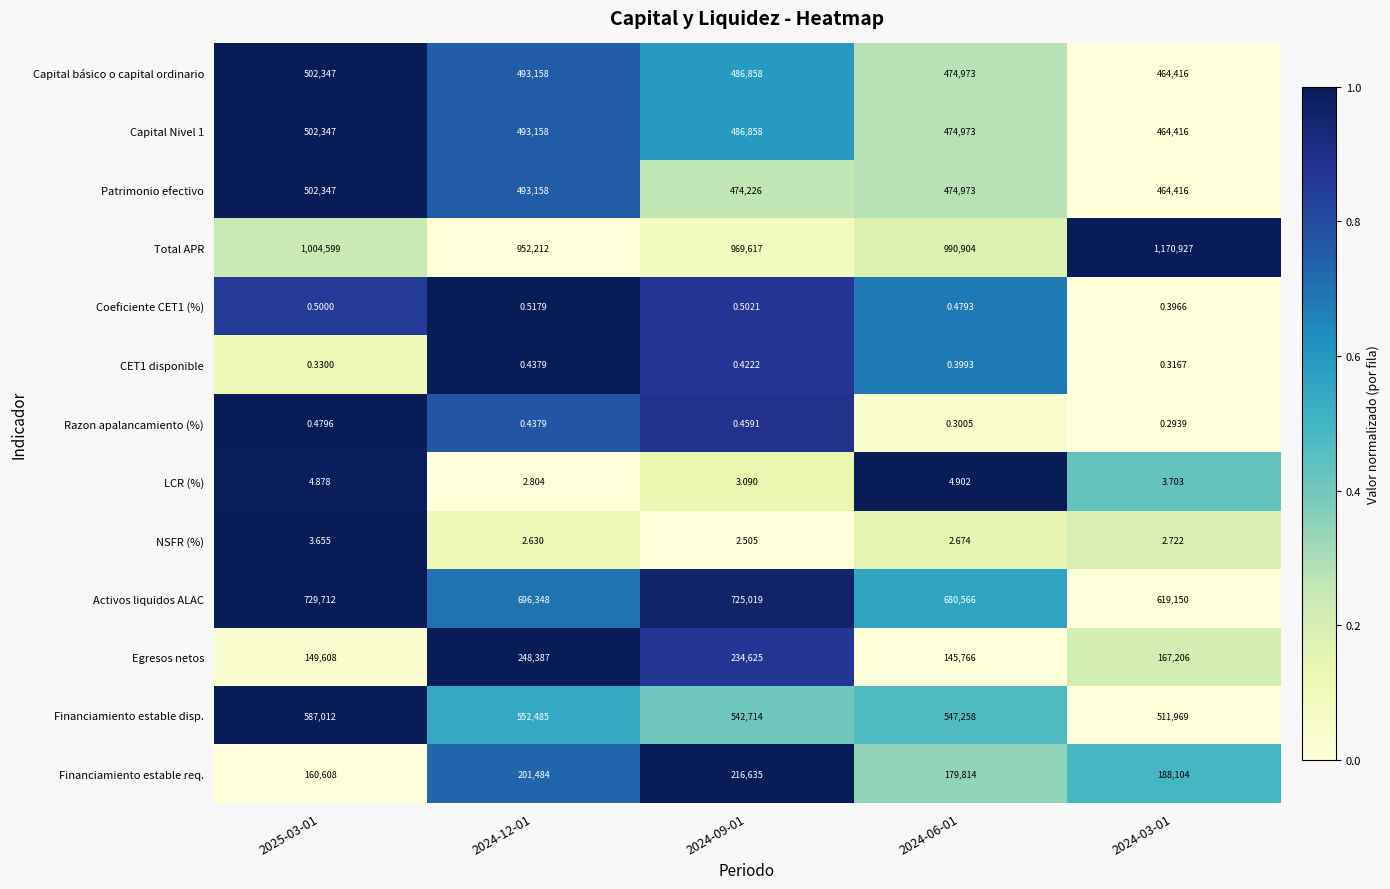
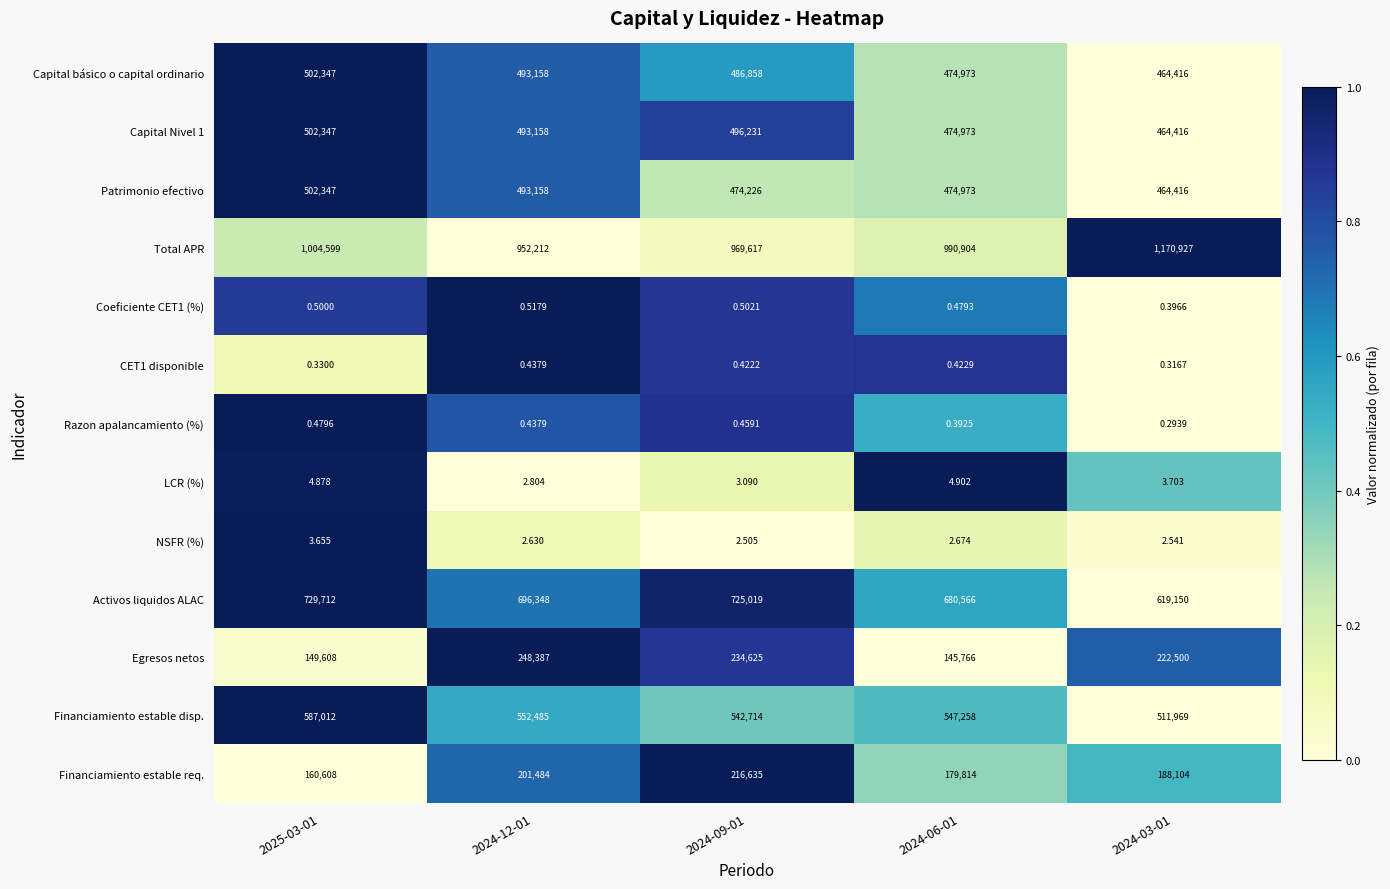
  {
    "Capital básico o capital ordinario": {
      "2025-03-01": "502,347",
      "2024-12-01": "493,158",
      "2024-09-01": "486,858",
      "2024-06-01": "474,973",
      "2024-03-01": "464,416"
    },
    "Capital Nivel 1": {
      "2025-03-01": "502,347",
      "2024-12-01": "493,158",
-     "2024-09-01": "486,858",
+     "2024-09-01": "496,231",
      "2024-06-01": "474,973",
      "2024-03-01": "464,416"
    },
    "Patrimonio efectivo": {
      "2025-03-01": "502,347",
      "2024-12-01": "493,158",
      "2024-09-01": "474,226",
      "2024-06-01": "474,973",
      "2024-03-01": "464,416"
    },
    "Total APR": {
      "2025-03-01": "1,004,599",
      "2024-12-01": "952,212",
      "2024-09-01": "969,617",
      "2024-06-01": "990,904",
      "2024-03-01": "1,170,927"
    },
    "Coeficiente CET1 (%)": {
      "2025-03-01": "0.5000",
      "2024-12-01": "0.5179",
      "2024-09-01": "0.5021",
      "2024-06-01": "0.4793",
      "2024-03-01": "0.3966"
    },
    "CET1 disponible": {
      "2025-03-01": "0.3300",
      "2024-12-01": "0.4379",
      "2024-09-01": "0.4222",
-     "2024-06-01": "0.3993",
+     "2024-06-01": "0.4229",
      "2024-03-01": "0.3167"
    },
    "Razon apalancamiento (%)": {
      "2025-03-01": "0.4796",
      "2024-12-01": "0.4379",
      "2024-09-01": "0.4591",
-     "2024-06-01": "0.3005",
+     "2024-06-01": "0.3925",
      "2024-03-01": "0.2939"
    },
    "LCR (%)": {
      "2025-03-01": "4.878",
      "2024-12-01": "2.804",
      "2024-09-01": "3.090",
      "2024-06-01": "4.902",
      "2024-03-01": "3.703"
    },
    "NSFR (%)": {
      "2025-03-01": "3.655",
      "2024-12-01": "2.630",
      "2024-09-01": "2.505",
      "2024-06-01": "2.674",
-     "2024-03-01": "2.722"
+     "2024-03-01": "2.541"
    },
    "Activos liquidos ALAC": {
      "2025-03-01": "729,712",
      "2024-12-01": "696,348",
      "2024-09-01": "725,019",
      "2024-06-01": "680,566",
      "2024-03-01": "619,150"
    },
    "Egresos netos": {
      "2025-03-01": "149,608",
      "2024-12-01": "248,387",
      "2024-09-01": "234,625",
      "2024-06-01": "145,766",
-     "2024-03-01": "167,206"
+     "2024-03-01": "222,500"
    },
    "Financiamiento estable disp.": {
      "2025-03-01": "587,012",
      "2024-12-01": "552,485",
      "2024-09-01": "542,714",
      "2024-06-01": "547,258",
      "2024-03-01": "511,969"
    },
    "Financiamiento estable req.": {
      "2025-03-01": "160,608",
      "2024-12-01": "201,484",
      "2024-09-01": "216,635",
      "2024-06-01": "179,814",
      "2024-03-01": "188,104"
    }
  }
